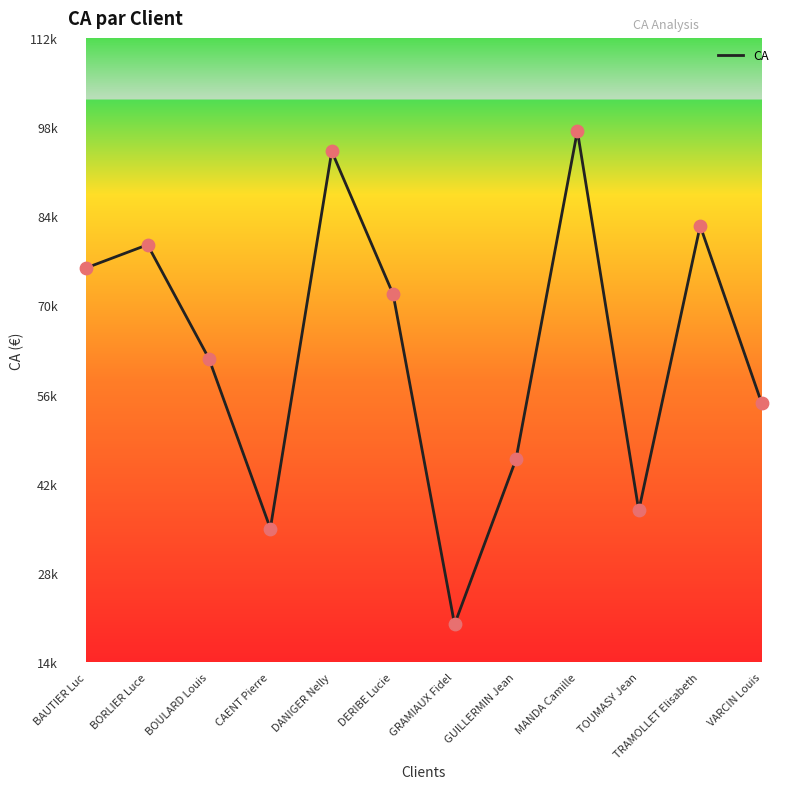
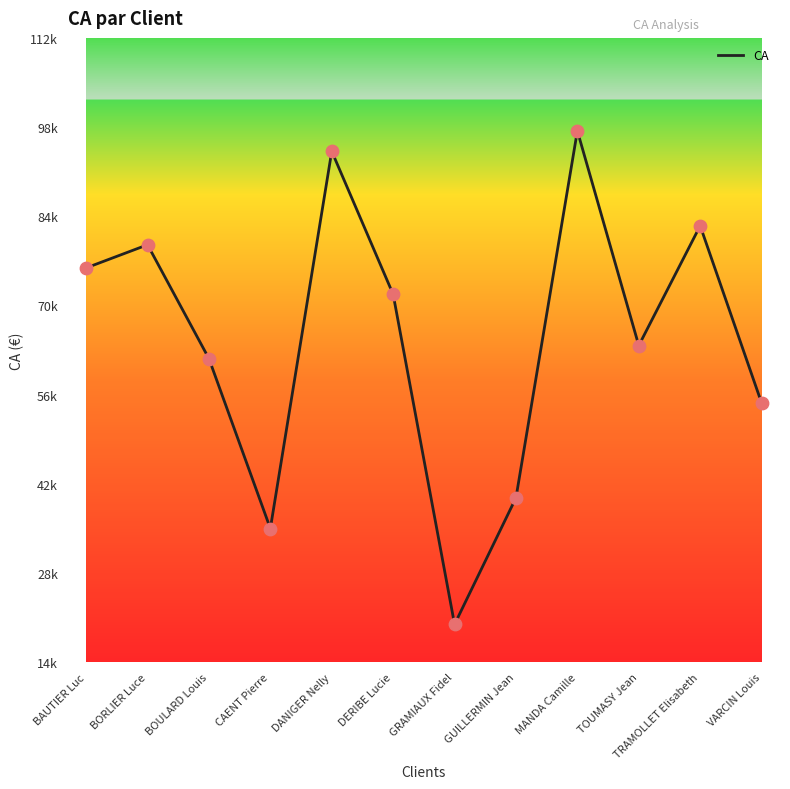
  {
    "BAUTIER Luc": 76000,
    "BORLIER Luce": 80000,
    "BOULARD Louis": 62000,
    "CAENT Pierre": 35000,
    "DANIGER Nelly": 95000,
    "DERIBE Lucie": 72000,
    "GRAMIAUX Fidel": 20000,
-   "GUILLERMIN Jean": 46000,
+   "GUILLERMIN Jean": 40000,
    "MANDA Camille": 98000,
-   "TOUMASY Jean": 38000,
+   "TOUMASY Jean": 64000,
    "TRAMOLLET Elisabeth": 83000,
    "VARCIN Louis": 55000
  }
